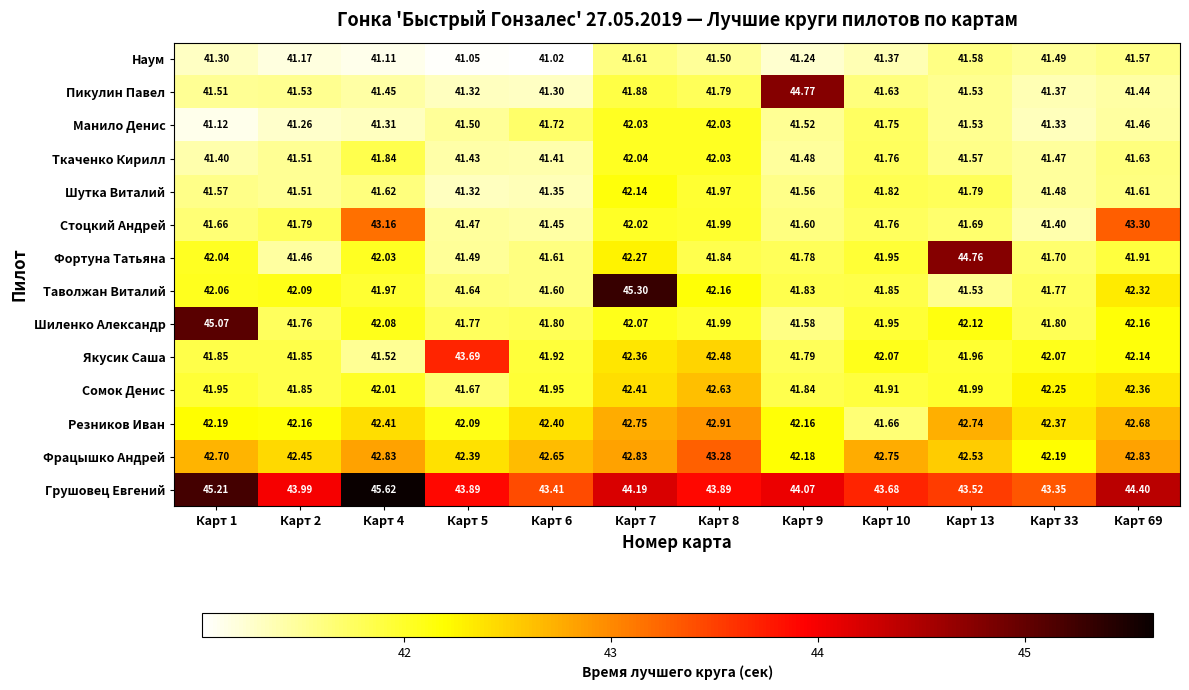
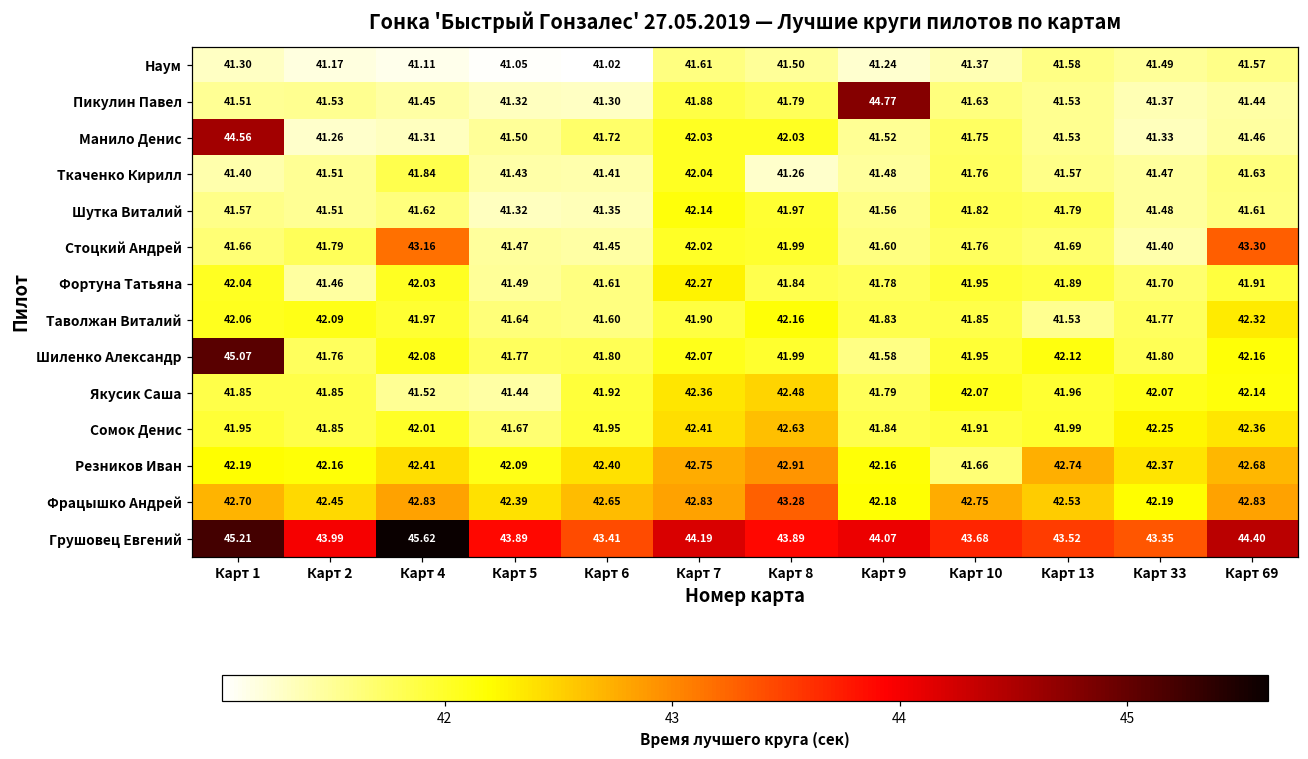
  {
    "Наум": {
      "Карт 1": 41.30,
      "Карт 2": 41.17,
      "Карт 4": 41.11,
      "Карт 5": 41.05,
      "Карт 6": 41.02,
      "Карт 7": 41.61,
      "Карт 8": 41.50,
      "Карт 9": 41.24,
      "Карт 10": 41.37,
      "Карт 13": 41.58,
      "Карт 33": 41.49,
      "Карт 69": 41.57
    },
    "Пикулин Павел": {
      "Карт 1": 41.51,
      "Карт 2": 41.53,
      "Карт 4": 41.45,
      "Карт 5": 41.32,
      "Карт 6": 41.30,
      "Карт 7": 41.88,
      "Карт 8": 41.79,
      "Карт 9": 44.77,
      "Карт 10": 41.63,
      "Карт 13": 41.53,
      "Карт 33": 41.37,
      "Карт 69": 41.44
    },
    "Манило Денис": {
-     "Карт 1": 41.12,
+     "Карт 1": 44.56,
      "Карт 2": 41.26,
      "Карт 4": 41.31,
      "Карт 5": 41.50,
      "Карт 6": 41.72,
      "Карт 7": 42.03,
      "Карт 8": 42.03,
      "Карт 9": 41.52,
      "Карт 10": 41.75,
      "Карт 13": 41.53,
      "Карт 33": 41.33,
      "Карт 69": 41.46
    },
    "Ткаченко Кирилл": {
      "Карт 1": 41.40,
      "Карт 2": 41.51,
      "Карт 4": 41.84,
      "Карт 5": 41.43,
      "Карт 6": 41.41,
      "Карт 7": 42.04,
-     "Карт 8": 42.03,
+     "Карт 8": 41.26,
      "Карт 9": 41.48,
      "Карт 10": 41.76,
      "Карт 13": 41.57,
      "Карт 33": 41.47,
      "Карт 69": 41.63
    },
    "Шутка Виталий": {
      "Карт 1": 41.57,
      "Карт 2": 41.51,
      "Карт 4": 41.62,
      "Карт 5": 41.32,
      "Карт 6": 41.35,
      "Карт 7": 42.14,
      "Карт 8": 41.97,
      "Карт 9": 41.56,
      "Карт 10": 41.82,
      "Карт 13": 41.79,
      "Карт 33": 41.48,
      "Карт 69": 41.61
    },
    "Стоцкий Андрей": {
      "Карт 1": 41.66,
      "Карт 2": 41.79,
      "Карт 4": 43.16,
      "Карт 5": 41.47,
      "Карт 6": 41.45,
      "Карт 7": 42.02,
      "Карт 8": 41.99,
      "Карт 9": 41.60,
      "Карт 10": 41.76,
      "Карт 13": 41.69,
      "Карт 33": 41.40,
      "Карт 69": 43.30
    },
    "Фортуна Татьяна": {
      "Карт 1": 42.04,
      "Карт 2": 41.46,
      "Карт 4": 42.03,
      "Карт 5": 41.49,
      "Карт 6": 41.61,
      "Карт 7": 42.27,
      "Карт 8": 41.84,
      "Карт 9": 41.78,
      "Карт 10": 41.95,
-     "Карт 13": 44.76,
+     "Карт 13": 41.89,
      "Карт 33": 41.70,
      "Карт 69": 41.91
    },
    "Таволжан Виталий": {
      "Карт 1": 42.06,
      "Карт 2": 42.09,
      "Карт 4": 41.97,
      "Карт 5": 41.64,
      "Карт 6": 41.60,
-     "Карт 7": 45.30,
+     "Карт 7": 41.90,
      "Карт 8": 42.16,
      "Карт 9": 41.83,
      "Карт 10": 41.85,
      "Карт 13": 41.53,
      "Карт 33": 41.77,
      "Карт 69": 42.32
    },
    "Шиленко Александр": {
      "Карт 1": 45.07,
      "Карт 2": 41.76,
      "Карт 4": 42.08,
      "Карт 5": 41.77,
      "Карт 6": 41.80,
      "Карт 7": 42.07,
      "Карт 8": 41.99,
      "Карт 9": 41.58,
      "Карт 10": 41.95,
      "Карт 13": 42.12,
      "Карт 33": 41.80,
      "Карт 69": 42.16
    },
    "Якусик Саша": {
      "Карт 1": 41.85,
      "Карт 2": 41.85,
      "Карт 4": 41.52,
-     "Карт 5": 43.69,
+     "Карт 5": 41.44,
      "Карт 6": 41.92,
      "Карт 7": 42.36,
      "Карт 8": 42.48,
      "Карт 9": 41.79,
      "Карт 10": 42.07,
      "Карт 13": 41.96,
      "Карт 33": 42.07,
      "Карт 69": 42.14
    },
    "Сомок Денис": {
      "Карт 1": 41.95,
      "Карт 2": 41.85,
      "Карт 4": 42.01,
      "Карт 5": 41.67,
      "Карт 6": 41.95,
      "Карт 7": 42.41,
      "Карт 8": 42.63,
      "Карт 9": 41.84,
      "Карт 10": 41.91,
      "Карт 13": 41.99,
      "Карт 33": 42.25,
      "Карт 69": 42.36
    },
    "Резников Иван": {
      "Карт 1": 42.19,
      "Карт 2": 42.16,
      "Карт 4": 42.41,
      "Карт 5": 42.09,
      "Карт 6": 42.40,
      "Карт 7": 42.75,
      "Карт 8": 42.91,
      "Карт 9": 42.16,
      "Карт 10": 41.66,
      "Карт 13": 42.74,
      "Карт 33": 42.37,
      "Карт 69": 42.68
    },
    "Фрацышко Андрей": {
      "Карт 1": 42.70,
      "Карт 2": 42.45,
      "Карт 4": 42.83,
      "Карт 5": 42.39,
      "Карт 6": 42.65,
      "Карт 7": 42.83,
      "Карт 8": 43.28,
      "Карт 9": 42.18,
      "Карт 10": 42.75,
      "Карт 13": 42.53,
      "Карт 33": 42.19,
      "Карт 69": 42.83
    },
    "Грушовец Евгений": {
      "Карт 1": 45.21,
      "Карт 2": 43.99,
      "Карт 4": 45.62,
      "Карт 5": 43.89,
      "Карт 6": 43.41,
      "Карт 7": 44.19,
      "Карт 8": 43.89,
      "Карт 9": 44.07,
      "Карт 10": 43.68,
      "Карт 13": 43.52,
      "Карт 33": 43.35,
      "Карт 69": 44.40
    }
  }
